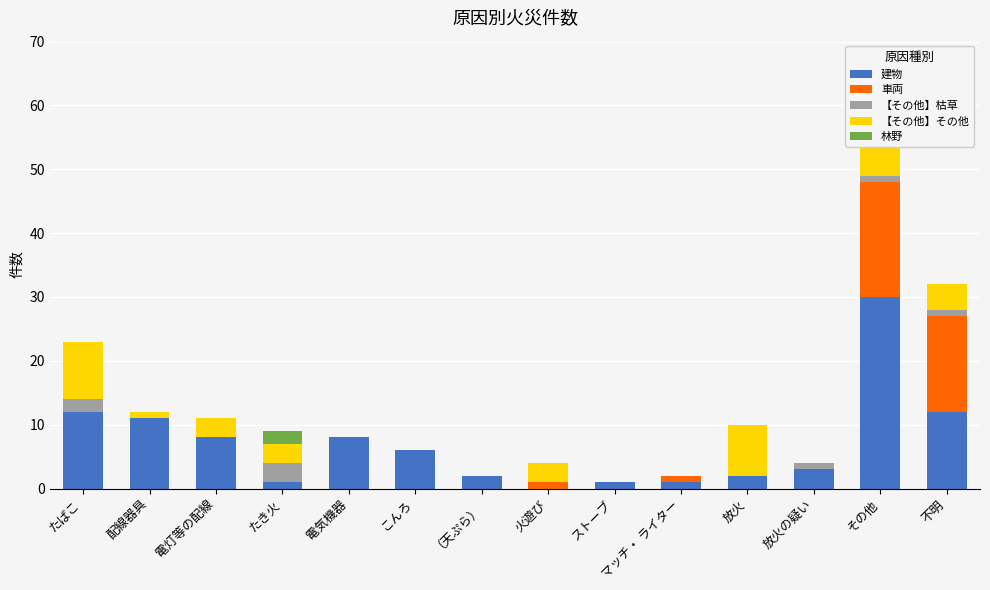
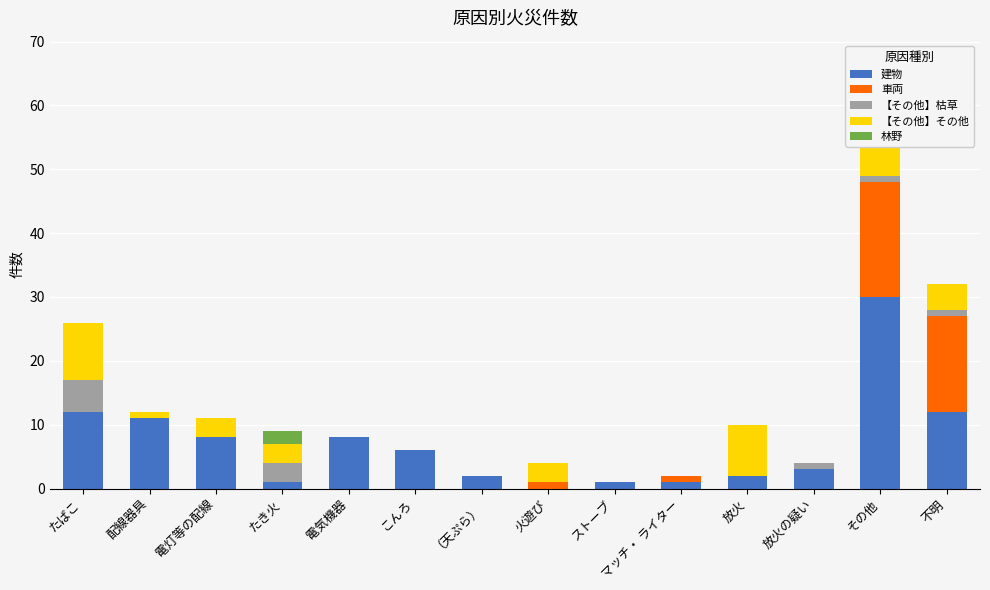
  {
    "建物": {
      "たばこ": 12,
      "配線器具": 11,
      "電灯等の配線": 8,
      "たき火": 1,
      "電気機器": 8,
      "こんろ": 6,
      "（天ぷら）": 2,
      "火遊び": 0,
      "ストーブ": 1,
      "マッチ・ ライター": 1,
      "放火": 2,
      "放火の疑い": 3,
      "その他": 30,
      "不明": 12
    },
    "車両": {
      "たばこ": 0,
      "配線器具": 0,
      "電灯等の配線": 0,
      "たき火": 0,
      "電気機器": 0,
      "こんろ": 0,
      "（天ぷら）": 0,
      "火遊び": 1,
      "ストーブ": 0,
      "マッチ・ ライター": 1,
      "放火": 0,
      "放火の疑い": 0,
      "その他": 18,
      "不明": 15
    },
    "【その他】枯草": {
-     "たばこ": 2,
+     "たばこ": 5,
      "配線器具": 0,
      "電灯等の配線": 0,
      "たき火": 3,
      "電気機器": 0,
      "こんろ": 0,
      "（天ぷら）": 0,
      "火遊び": 0,
      "ストーブ": 0,
      "マッチ・ ライター": 0,
      "放火": 0,
      "放火の疑い": 1,
      "その他": 1,
      "不明": 1
    },
    "【その他】その他": {
      "たばこ": 9,
      "配線器具": 1,
      "電灯等の配線": 3,
      "たき火": 3,
      "電気機器": 0,
      "こんろ": 0,
      "（天ぷら）": 0,
      "火遊び": 3,
      "ストーブ": 0,
      "マッチ・ ライター": 0,
      "放火": 8,
      "放火の疑い": 0,
      "不明": 4
    },
    "林野": {
      "たばこ": 0,
      "配線器具": 0,
      "電灯等の配線": 0,
      "たき火": 2,
      "電気機器": 0,
      "こんろ": 0,
      "（天ぷら）": 0,
      "火遊び": 0,
      "ストーブ": 0,
      "マッチ・ ライター": 0,
      "放火": 0,
      "放火の疑い": 0,
      "不明": 0
    }
  }
